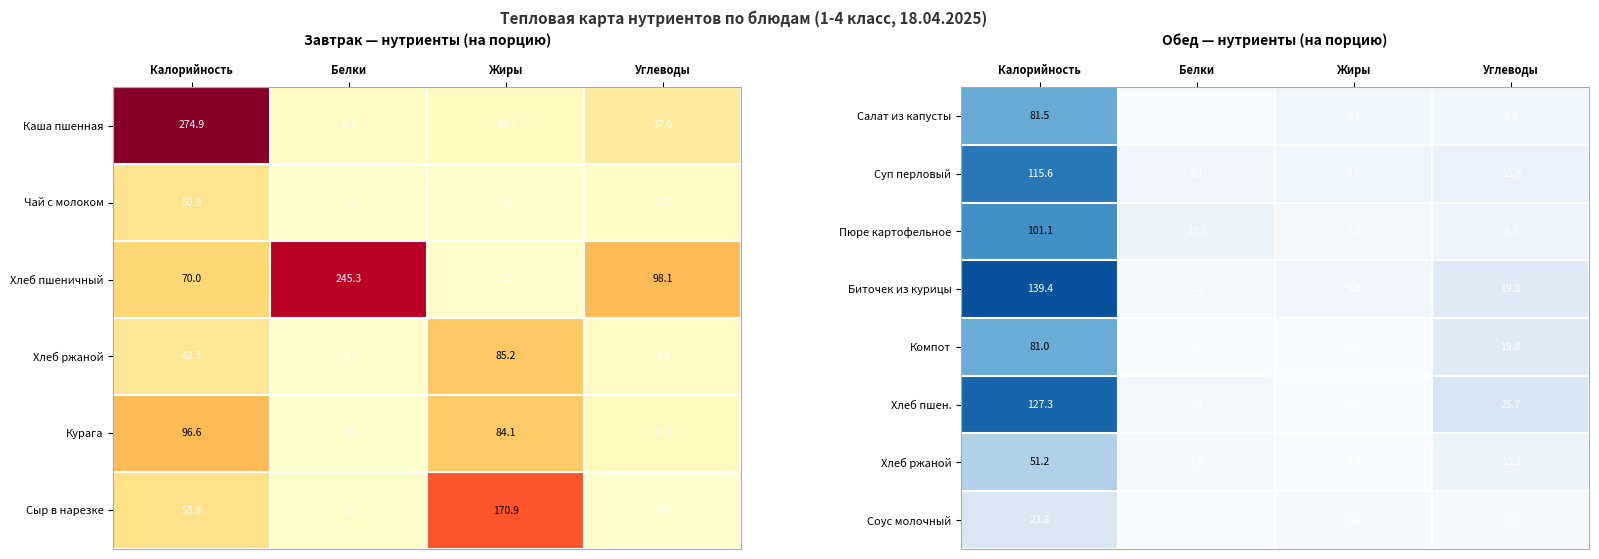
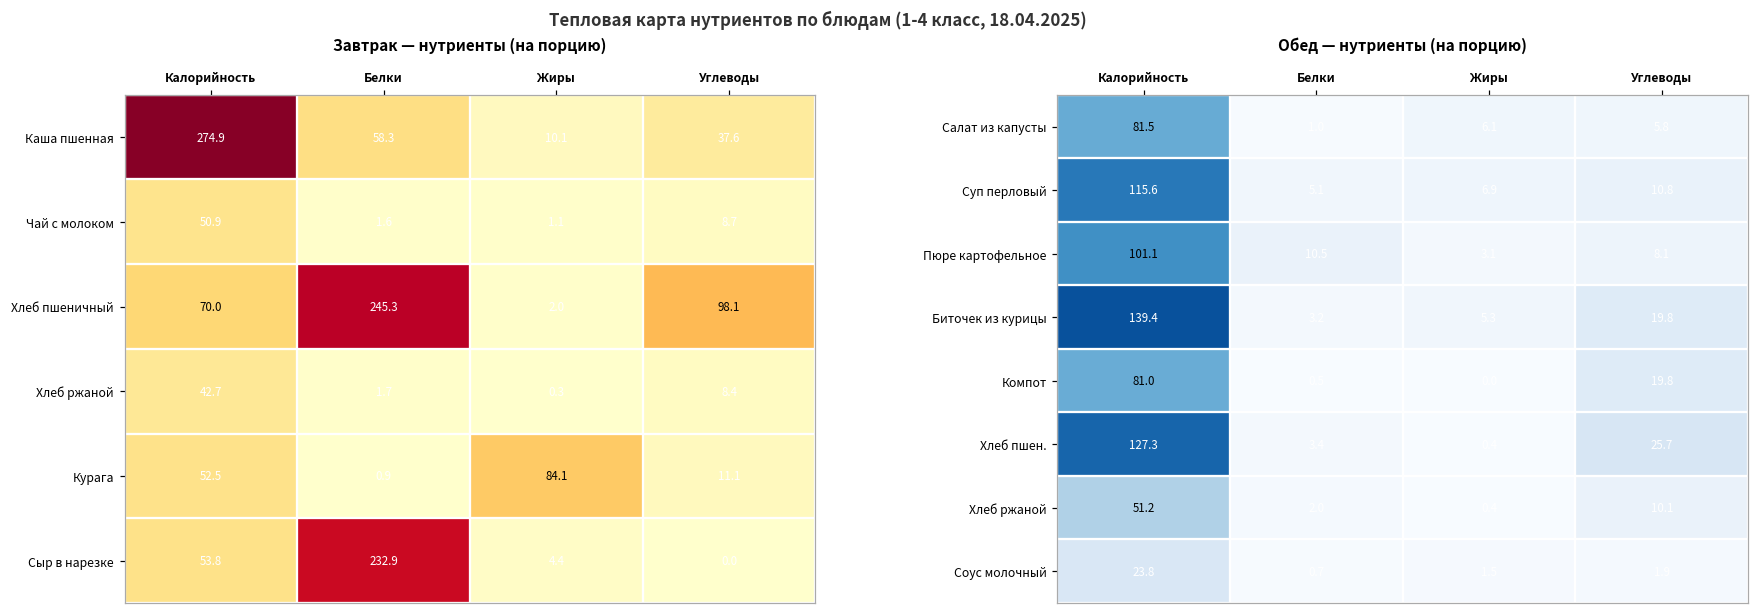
  {
    "Завтрак — нутриенты (на порцию)": {
      "Каша пшенная": {
        "Калорийность": 274.9,
-       "Белки": 8.3,
+       "Белки": 58.3,
        "Жиры": 10.1,
        "Углеводы": 37.6
      },
      "Чай с молоком": {
        "Калорийность": 50.9,
        "Белки": 1.6,
        "Жиры": 1.1,
        "Углеводы": 8.7
      },
      "Хлеб пшеничный": {
        "Калорийность": 70.0,
        "Белки": 245.3,
        "Жиры": 2.0,
        "Углеводы": 98.1
      },
      "Хлеб ржаной": {
        "Калорийность": 42.7,
        "Белки": 1.7,
-       "Жиры": 85.2,
+       "Жиры": 0.3,
        "Углеводы": 8.4
      },
      "Курага": {
-       "Калорийность": 96.6,
+       "Калорийность": 52.5,
        "Белки": 0.9,
        "Жиры": 84.1,
        "Углеводы": 11.1
      },
      "Сыр в нарезке": {
        "Калорийность": 53.8,
-       "Белки": 3.5,
-       "Жиры": 170.9,
+       "Белки": 232.9,
+       "Жиры": 4.4,
        "Углеводы": 0.0
      }
    },
    "Обед — нутриенты (на порцию)": {
      "Салат из капусты": {
        "Калорийность": 81.5
      },
      "Суп перловый": {
        "Калорийность": 115.6
      },
      "Пюре картофельное": {
        "Калорийность": 101.1
      },
      "Биточек из курицы": {
        "Калорийность": 139.4
      },
      "Компот": {
        "Калорийность": 81.0
      },
      "Хлеб пшен.": {
        "Калорийность": 127.3
      },
      "Хлеб ржаной": {
        "Калорийность": 51.2
      }
    }
  }
